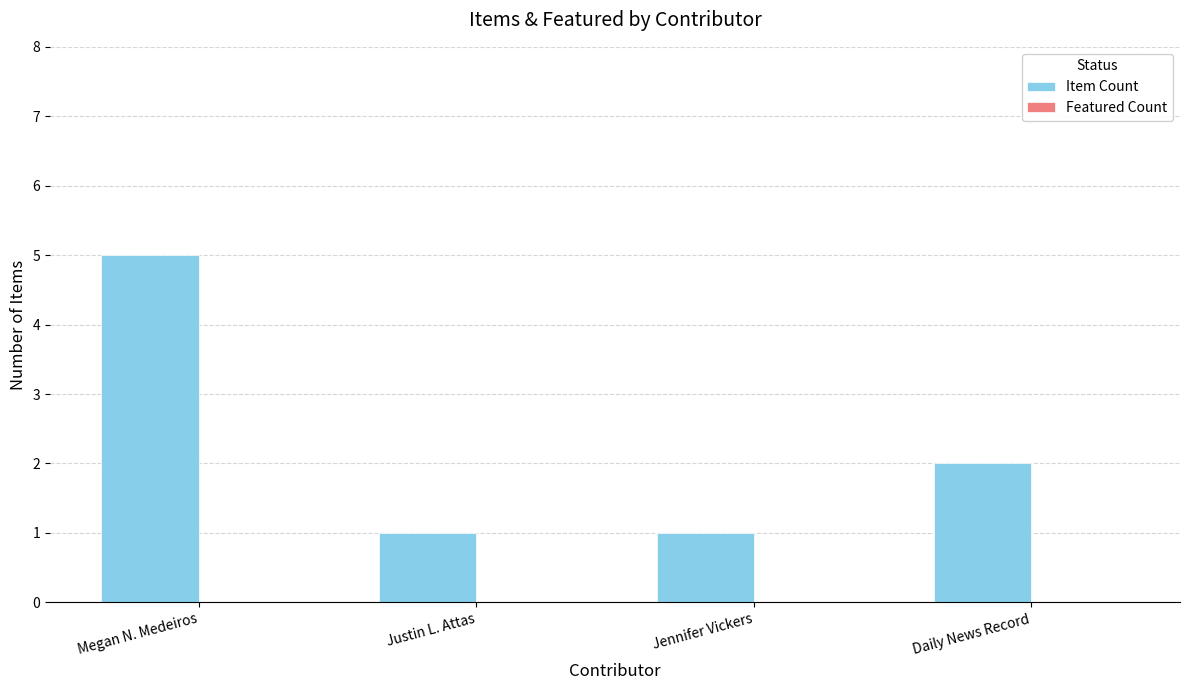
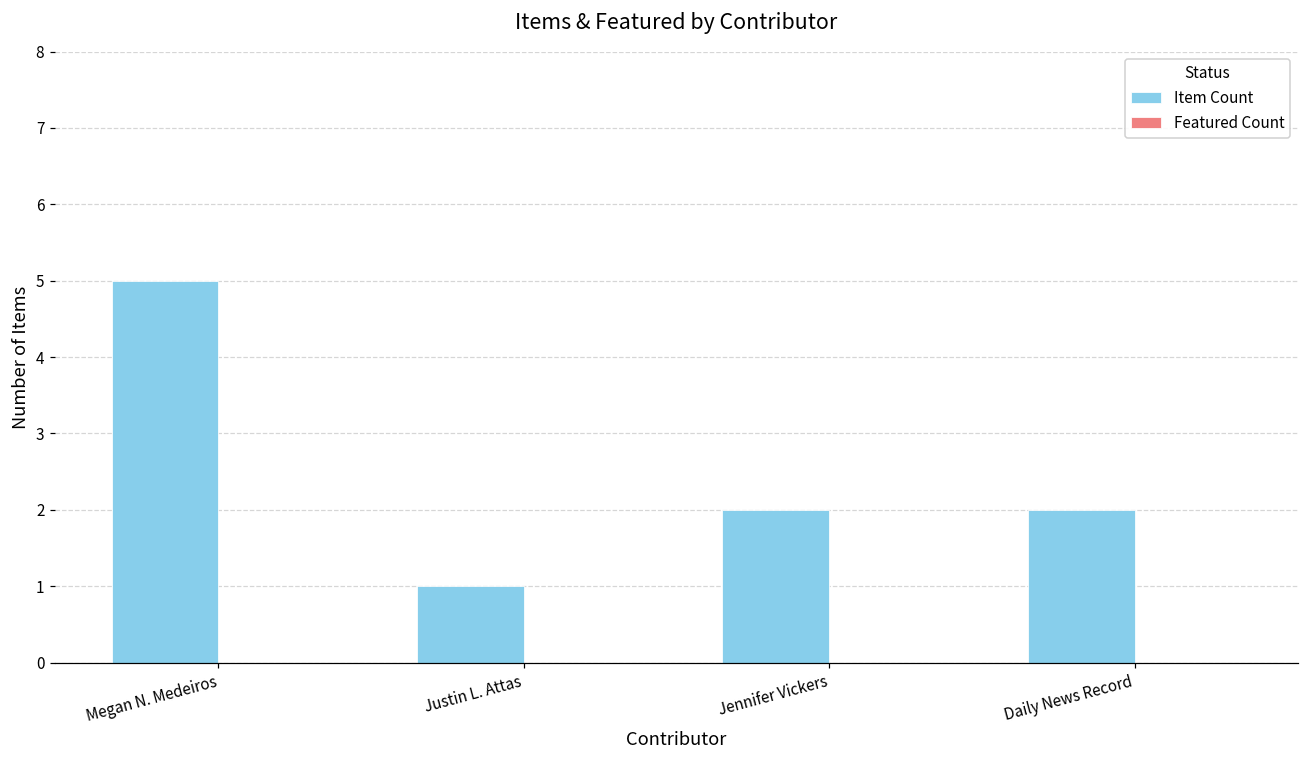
  {
    "Item Count": {
      "Megan N. Medeiros": 5,
      "Justin L. Attas": 1,
-     "Jennifer Vickers": 1,
+     "Jennifer Vickers": 2,
      "Daily News Record": 2
    },
    "Featured Count": {
      "Megan N. Medeiros": 0,
      "Justin L. Attas": 0,
      "Jennifer Vickers": 0,
      "Daily News Record": 0
    }
  }
